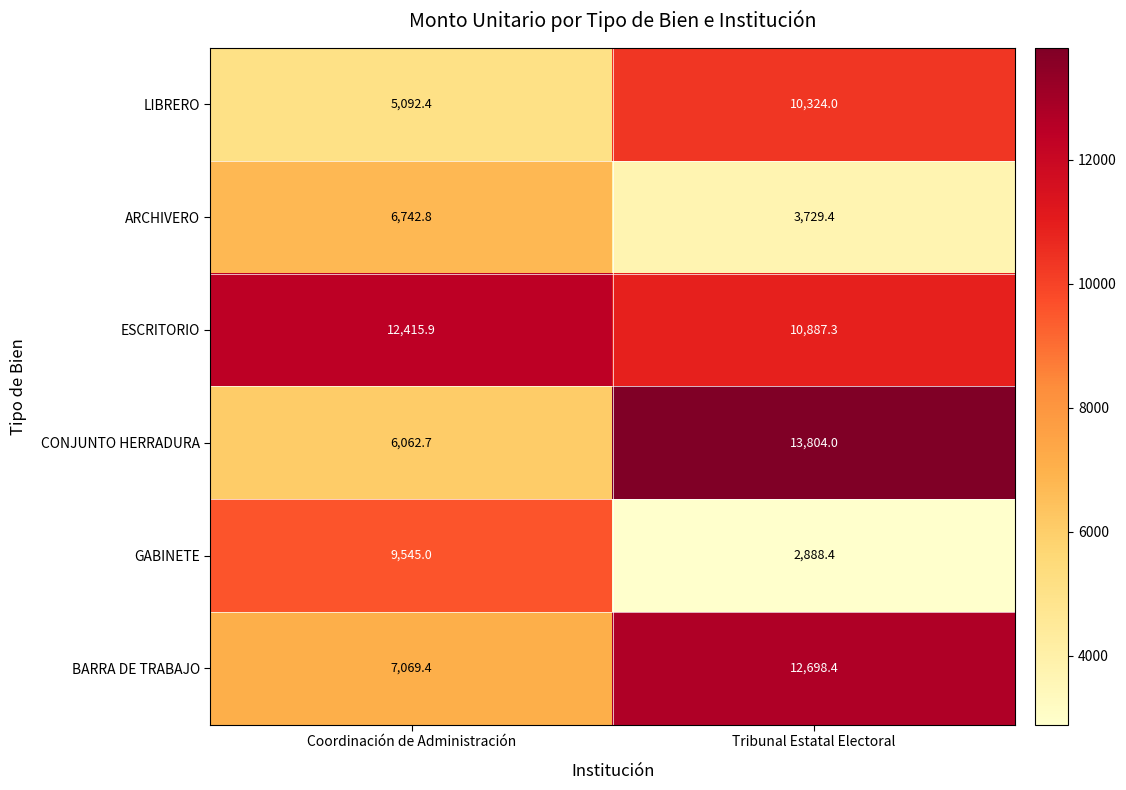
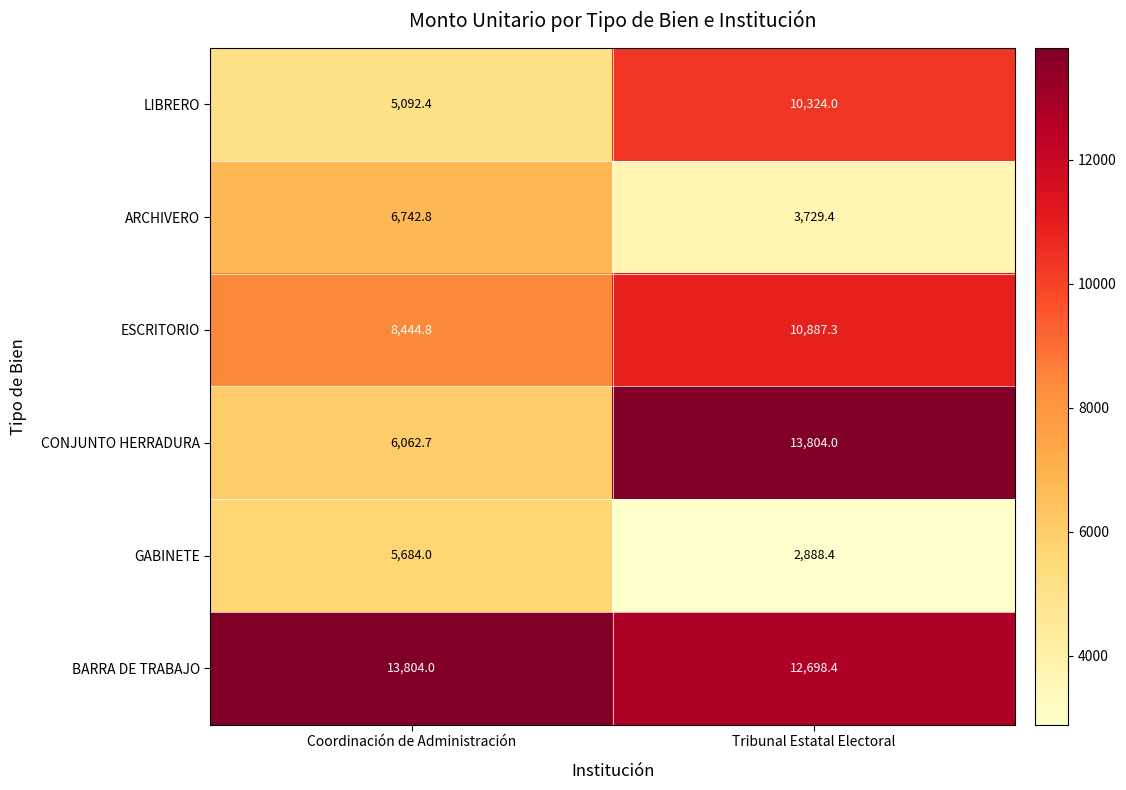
  {
    "LIBRERO": {
      "Coordinación de Administración": "5,092.4",
      "Tribunal Estatal Electoral": "10,324.0"
    },
    "ARCHIVERO": {
      "Coordinación de Administración": "6,742.8",
      "Tribunal Estatal Electoral": "3,729.4"
    },
    "ESCRITORIO": {
-     "Coordinación de Administración": "12,415.9",
+     "Coordinación de Administración": "8,444.8",
      "Tribunal Estatal Electoral": "10,887.3"
    },
    "CONJUNTO HERRADURA": {
      "Coordinación de Administración": "6,062.7",
      "Tribunal Estatal Electoral": "13,804.0"
    },
    "GABINETE": {
-     "Coordinación de Administración": "9,545.0",
+     "Coordinación de Administración": "5,684.0",
      "Tribunal Estatal Electoral": "2,888.4"
    },
    "BARRA DE TRABAJO": {
-     "Coordinación de Administración": "7,069.4",
+     "Coordinación de Administración": "13,804.0",
      "Tribunal Estatal Electoral": "12,698.4"
    }
  }
